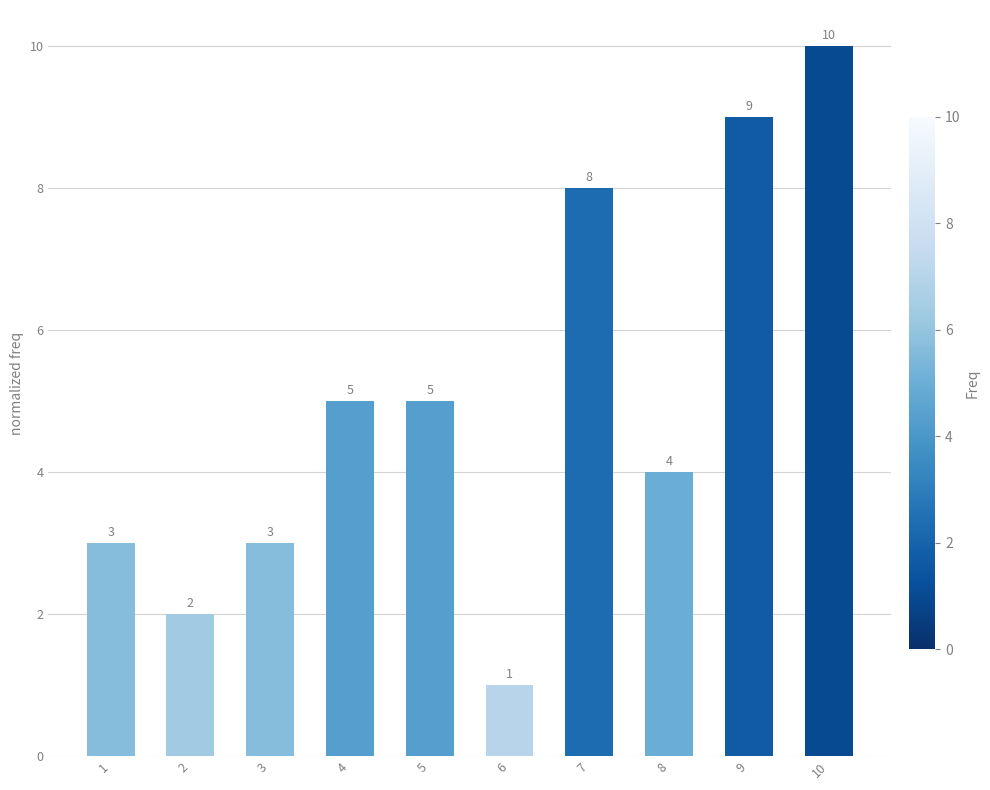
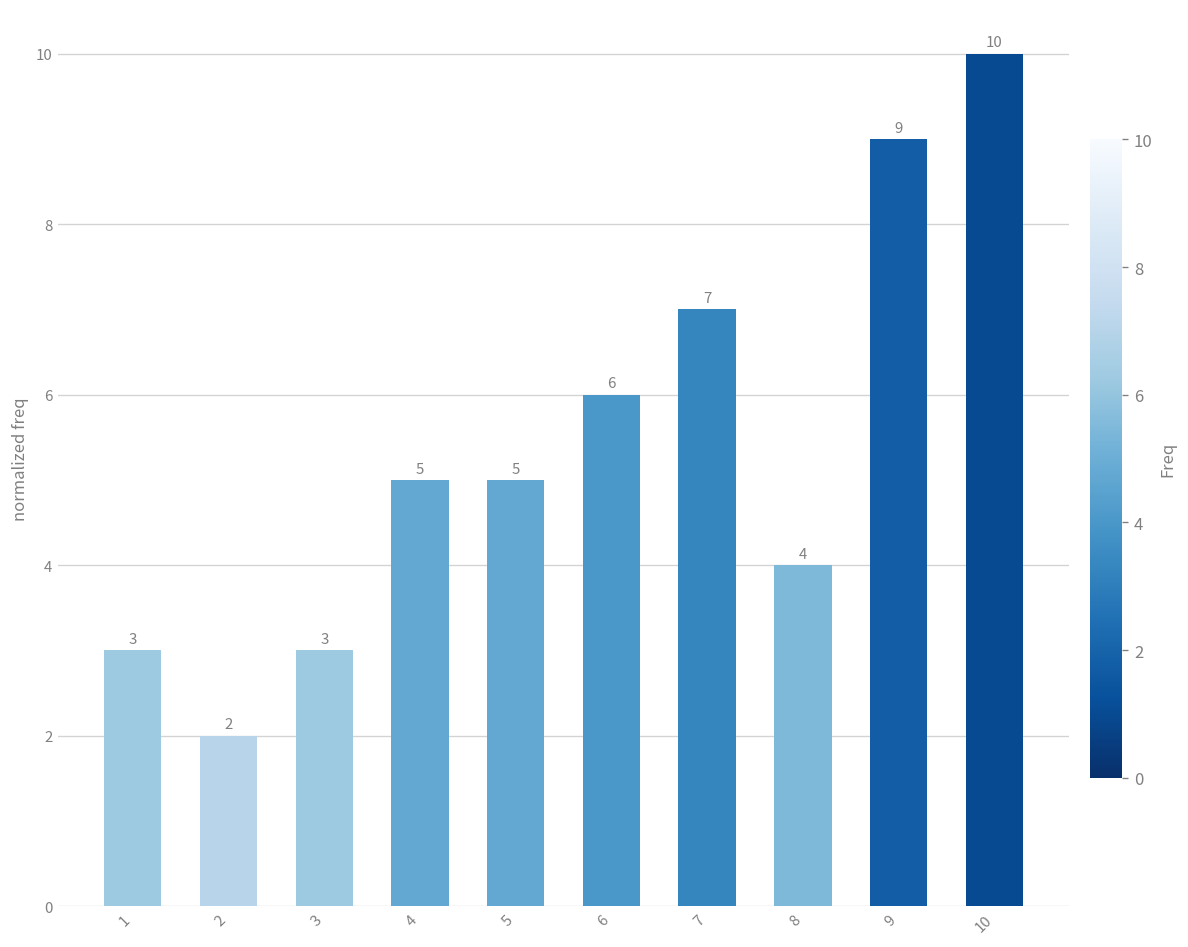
  {
    "1": 3,
    "2": 2,
    "3": 3,
    "4": 5,
    "5": 5,
-   "6": 1,
-   "7": 8,
+   "6": 6,
+   "7": 7,
    "8": 4,
    "9": 9,
    "10": 10
  }
